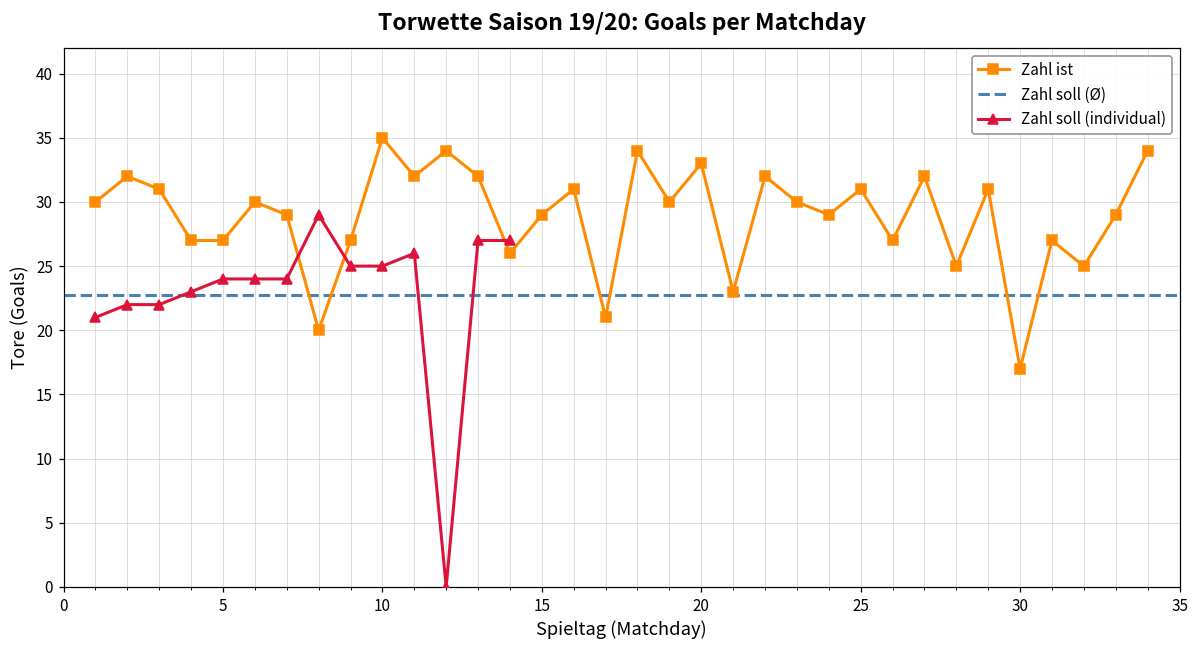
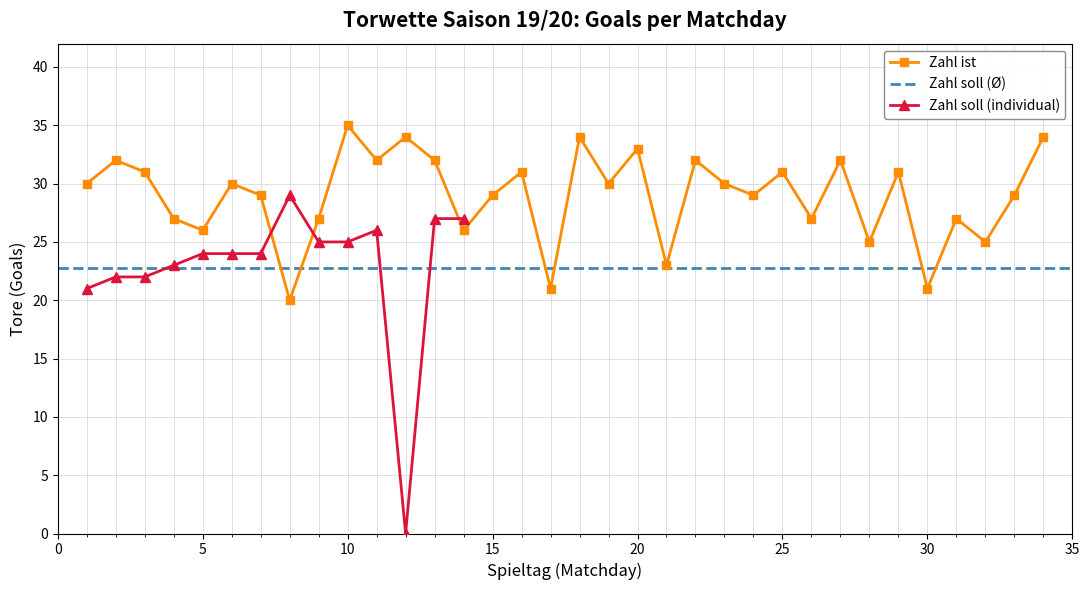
  {
    "Zahl ist": {
-     "5": 27,
+     "5": 26,
      "10": 35,
      "15": 29,
      "20": 33,
      "25": 31,
-     "30": 17
+     "30": 21
    },
    "Zahl soll (individual)": {
      "5": 24,
      "10": 25
    }
  }
